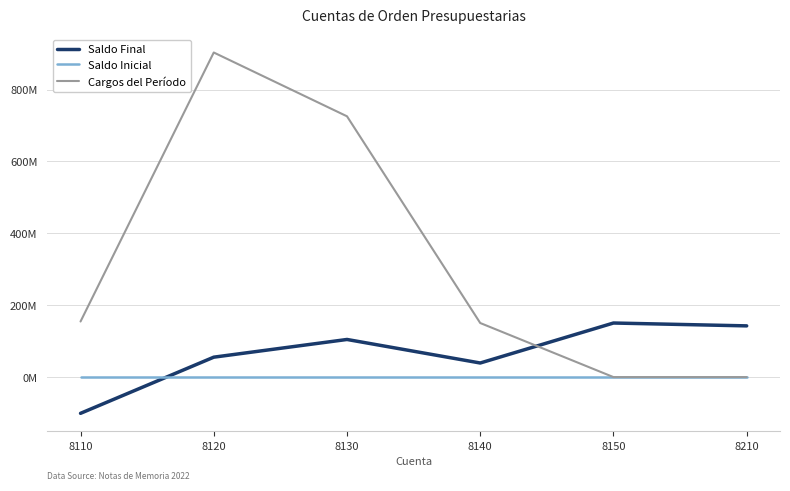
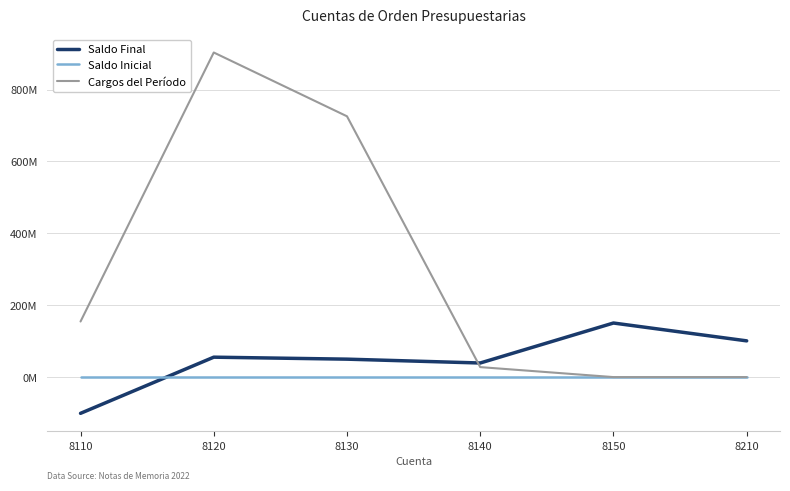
  {
    "Saldo Final": {
      "8110": -100000000,
      "8120": 60000000,
-     "8130": 100000000,
+     "8130": 50000000,
      "8140": 40000000,
      "8150": 150000000,
-     "8210": 140000000
+     "8210": 100000000
    },
    "Saldo Inicial": {
      "8110": 0,
      "8120": 0,
      "8130": 0,
      "8140": 0
    },
    "Cargos del Período": {
      "8110": 150000000,
      "8120": 900000000,
      "8130": 730000000,
-     "8140": 150000000
+     "8140": 30000000
    }
  }
